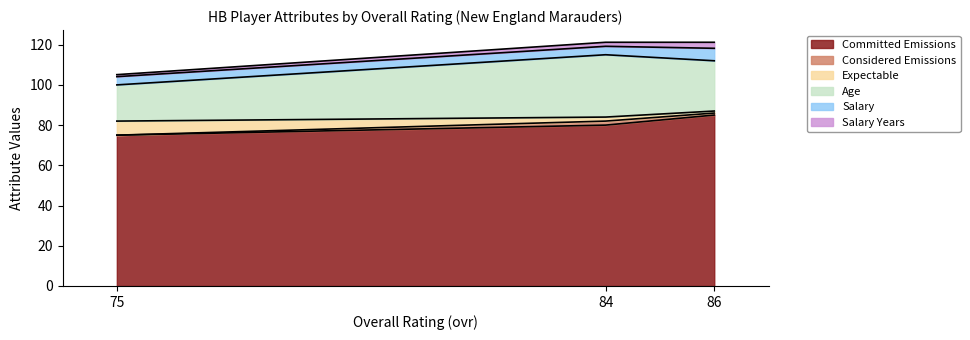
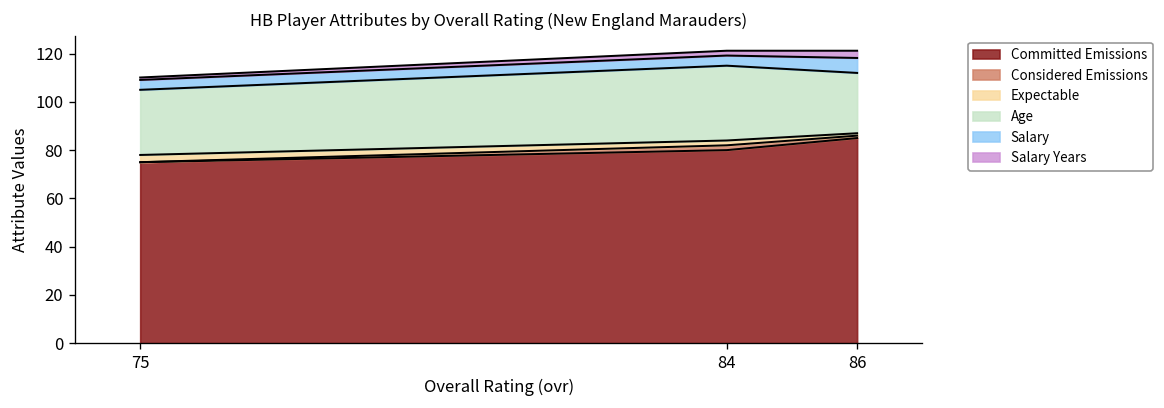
  {
    "Committed Emissions": {
      "84": 80
    },
    "Considered Emissions": {
      "84": 2
    },
    "Expectable": {
-     "75": 7,
+     "75": 3,
      "84": 2
    },
    "Age": {
-     "75": 18,
+     "75": 27,
      "84": 31,
      "86": 25
    },
    "Salary": {
      "84": 4,
      "86": 6
    },
    "Salary Years": {
      "84": 2,
      "86": 3
    }
  }
